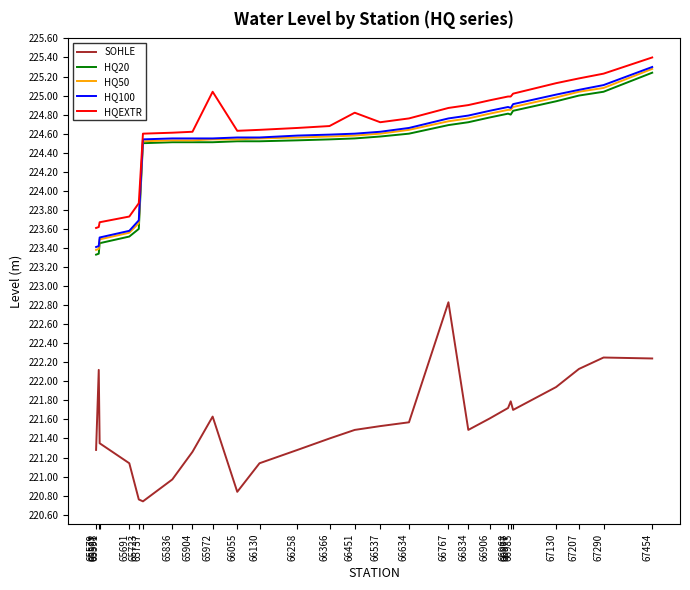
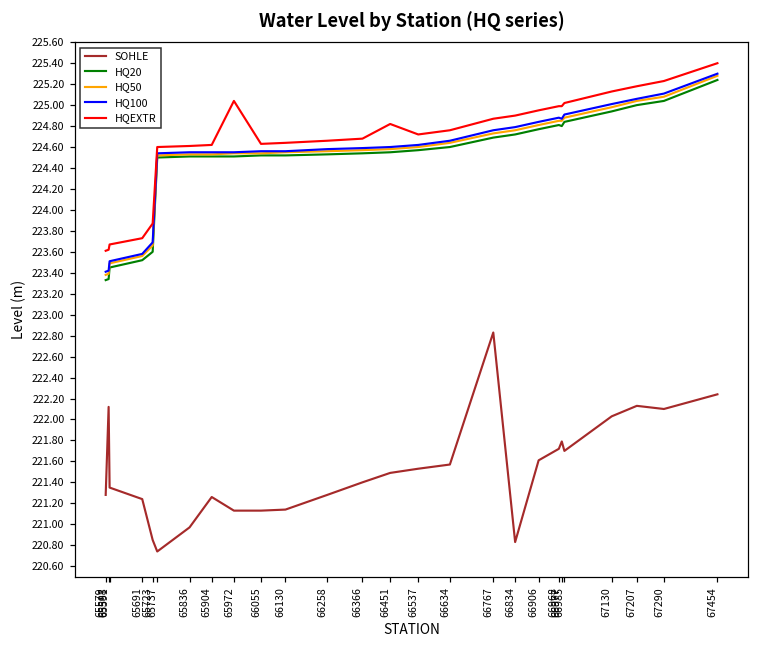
  {
    "SOHLE": {
      "65579": 221.3,
      "65588": 222.1,
      "65591": 221.4,
-     "65691": 221.1,
-     "65723": 220.8,
+     "65691": 221.2,
+     "65723": 220.9,
      "65737": 220.7,
      "65836": 221.0,
      "65904": 221.3,
-     "65972": 221.6,
-     "66055": 220.8,
+     "65972": 221.1,
+     "66055": 221.1,
      "66130": 221.1,
      "66258": 221.3,
      "66366": 221.4,
      "66451": 221.5,
      "66537": 221.5,
      "66634": 221.6,
      "66767": 222.8,
-     "66834": 221.5,
+     "66834": 220.8,
      "66906": 221.6,
      "66968": 221.7,
      "66977": 221.8,
      "66985": 221.7,
-     "67130": 221.9,
+     "67130": 222.0,
      "67207": 222.1,
-     "67290": 222.3,
+     "67290": 222.1,
      "67454": 222.2
    },
    "HQ20": {
      "65579": 223.3,
      "65588": 223.3,
      "65591": 223.5,
      "65691": 223.5,
      "65723": 223.6,
      "65972": 224.5,
      "66130": 224.5,
      "66258": 224.5,
      "66366": 224.5,
      "66451": 224.6,
      "66537": 224.6,
      "66634": 224.6,
      "66767": 224.7,
      "66834": 224.7,
      "66906": 224.8,
      "66968": 224.8,
      "66977": 224.8,
      "66985": 224.8,
      "67130": 224.9,
      "67207": 225.0,
      "67290": 225.0,
      "67454": 225.2
    },
    "HQ50": {
      "65579": 223.4,
      "65588": 223.4,
      "65723": 223.7,
      "66767": 224.7,
      "66834": 224.8,
      "66906": 224.8,
      "66968": 224.9,
      "66985": 224.9,
      "67130": 225.0,
      "67290": 225.1
    },
    "HQ100": {
      "65579": 223.4,
      "65588": 223.4,
      "65723": 223.7,
      "66767": 224.8,
      "66834": 224.8,
      "66906": 224.8,
      "66968": 224.9,
      "66985": 224.9,
      "67130": 225.0,
      "67290": 225.1
    },
    "HQEXTR": {
      "65579": 223.6,
      "65588": 223.6,
      "65591": 223.7,
      "65691": 223.7,
      "65723": 223.9,
      "65737": 224.6,
      "65836": 224.6,
      "65904": 224.6,
      "65972": 225.0,
      "66055": 224.6,
      "66130": 224.6,
      "66258": 224.7,
      "66366": 224.7,
      "66451": 224.8,
      "66537": 224.7,
      "66634": 224.8,
      "66767": 224.9,
      "66834": 224.9,
      "66906": 225.0,
      "66968": 225.0,
      "66977": 225.0,
      "66985": 225.0,
      "67130": 225.1,
      "67207": 225.2,
      "67290": 225.2,
      "67454": 225.4
    }
  }
